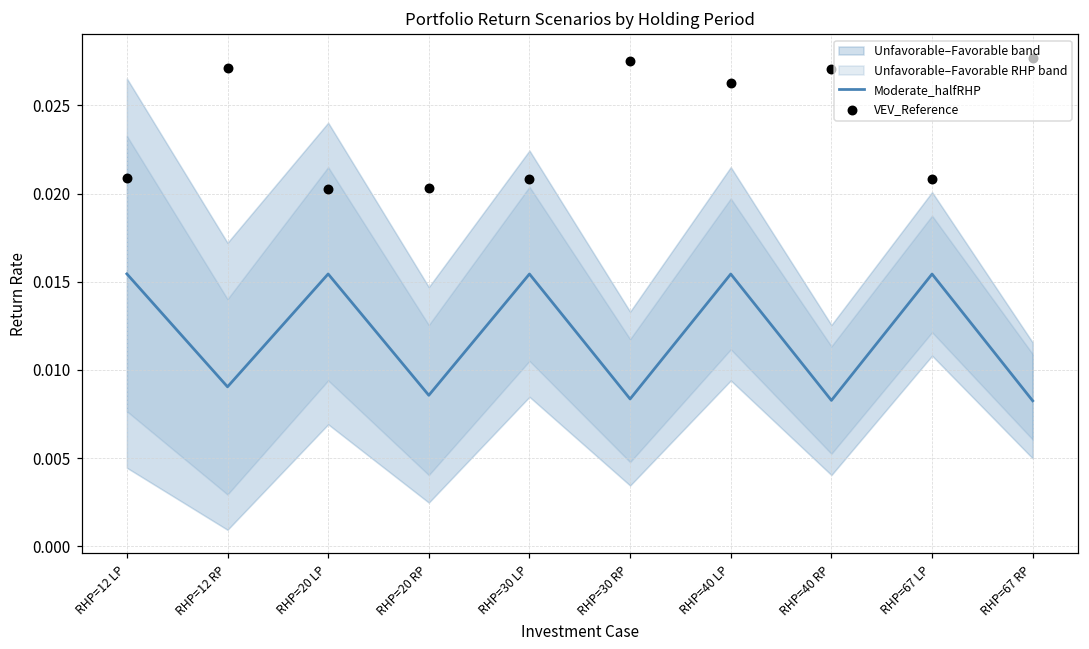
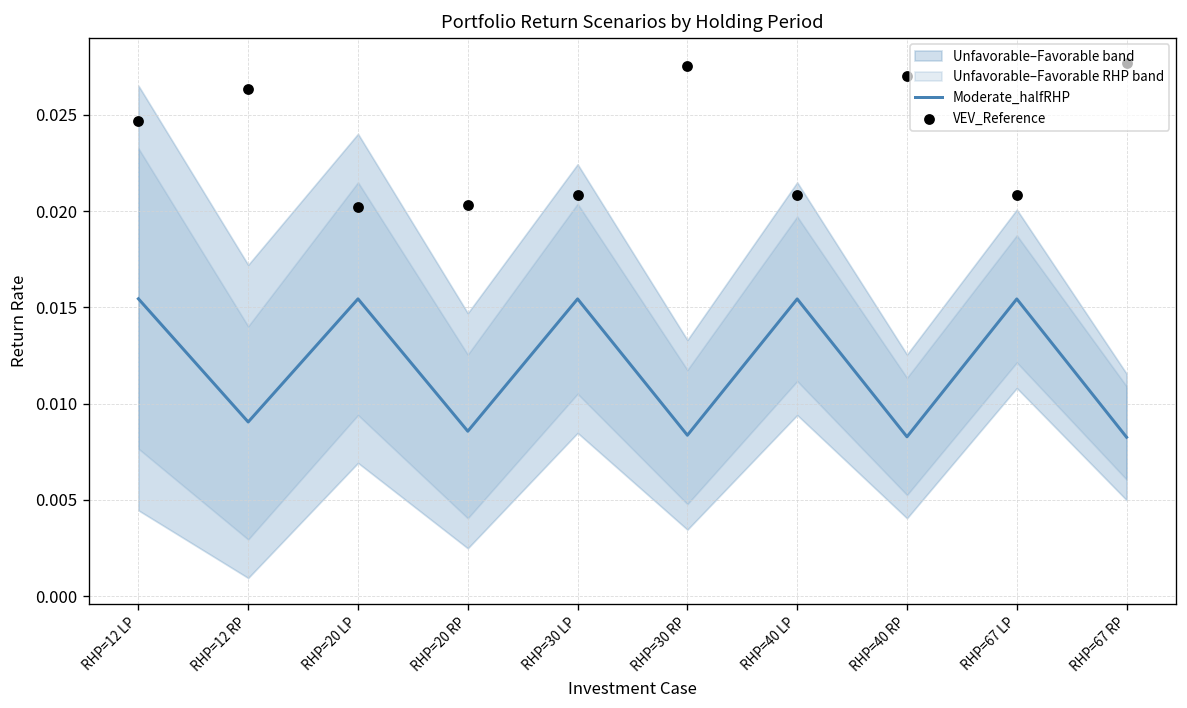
  {
    "VEV_Reference": {
-     "RHP=12 LP": 0.0209,
-     "RHP=12 RP": 0.0271,
-     "RHP=40 LP": 0.0262
+     "RHP=12 LP": 0.0247,
+     "RHP=12 RP": 0.0263,
+     "RHP=40 LP": 0.0208
    }
  }
